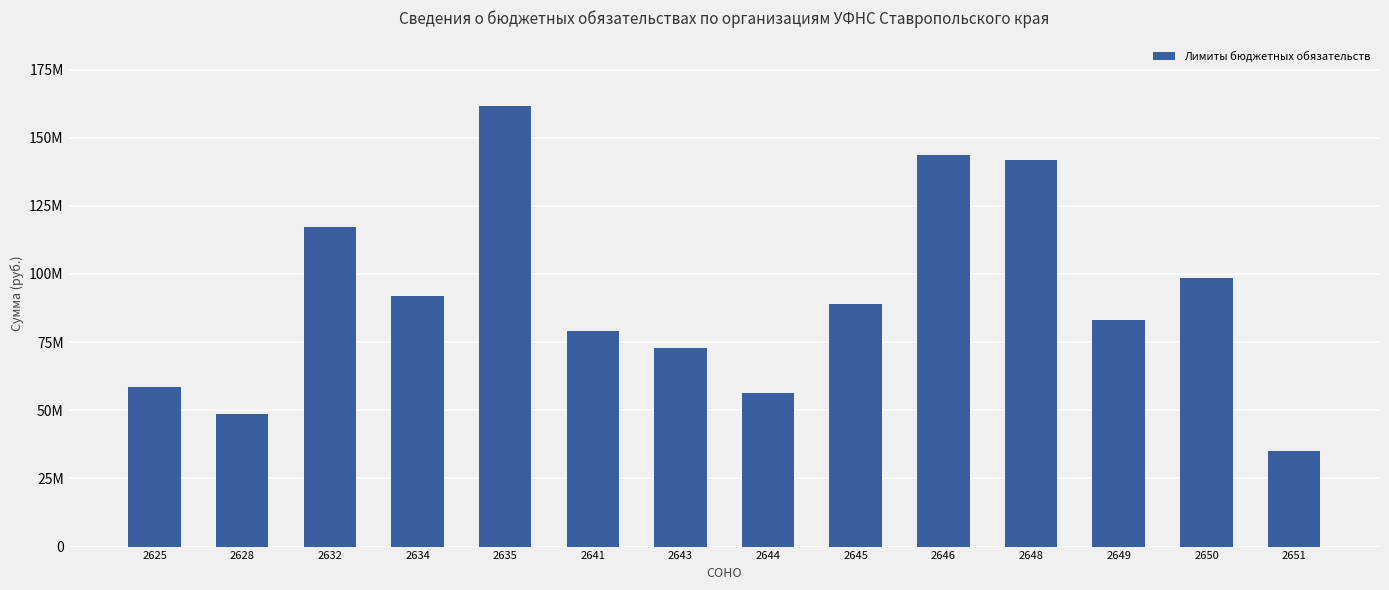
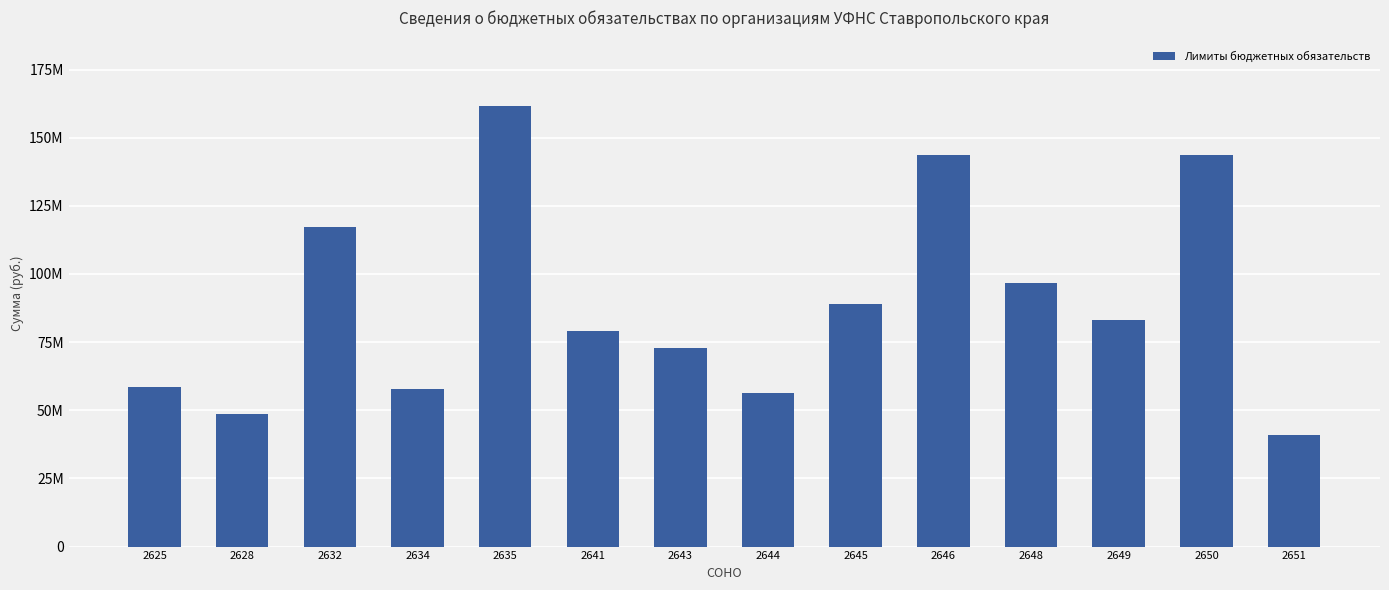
  {
    "2625": 58000000,
    "2628": 49000000,
    "2632": 117000000,
-   "2634": 92000000,
+   "2634": 58000000,
    "2635": 161000000,
    "2641": 79000000,
    "2643": 73000000,
    "2644": 56000000,
    "2645": 89000000,
    "2646": 144000000,
-   "2648": 142000000,
+   "2648": 97000000,
    "2649": 83000000,
-   "2650": 99000000,
-   "2651": 35000000
+   "2650": 144000000,
+   "2651": 41000000
  }
